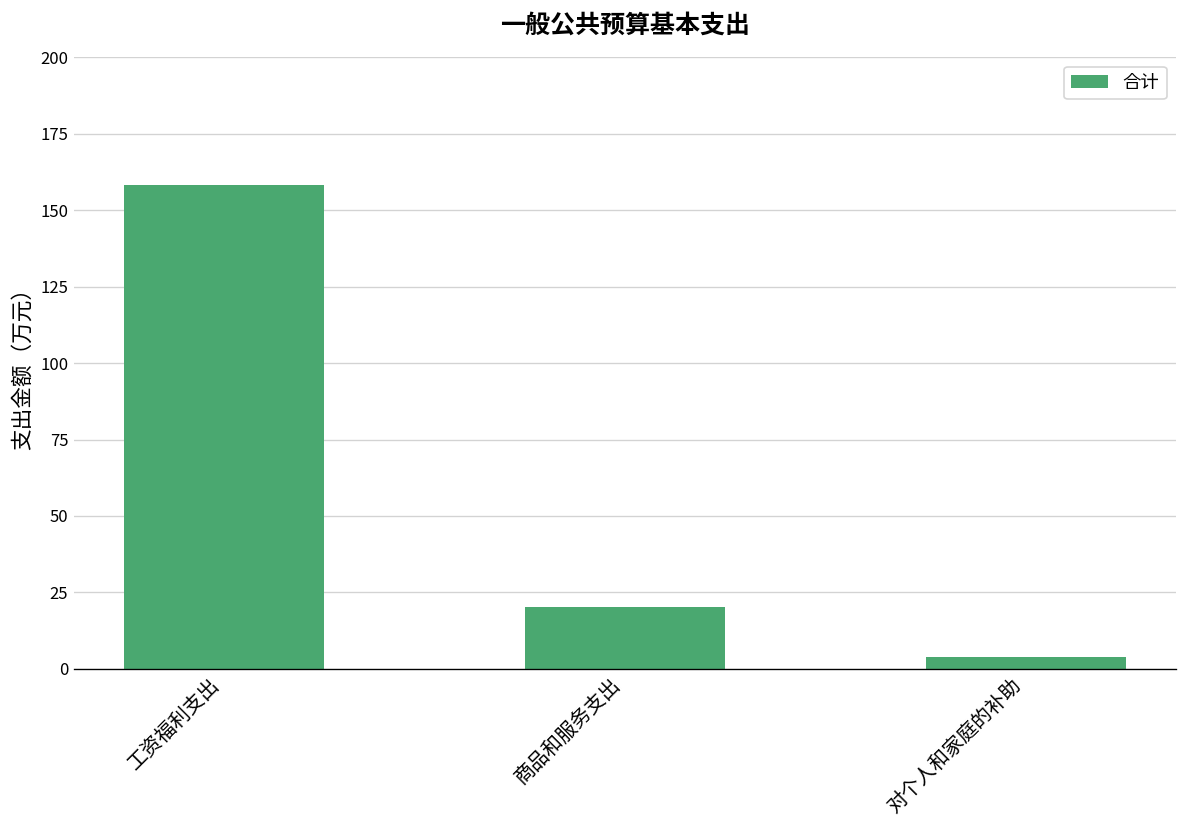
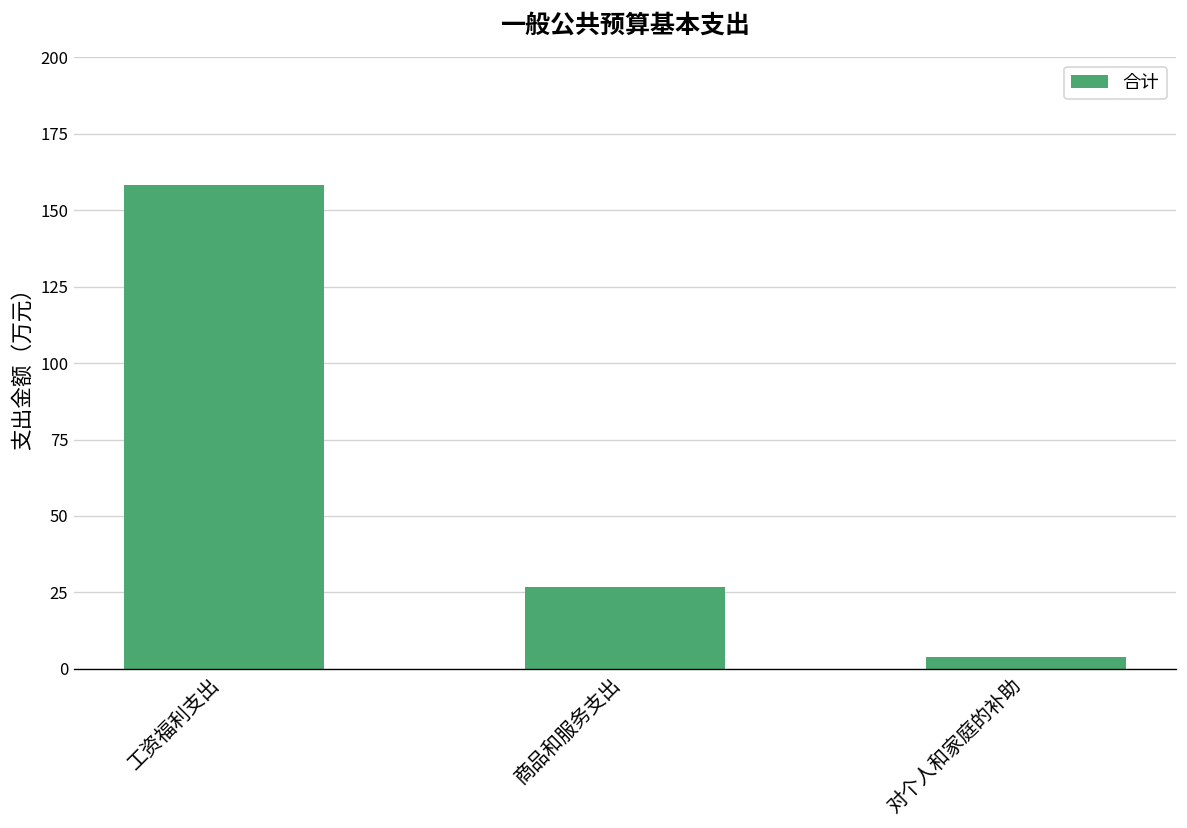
  {
    "工资福利支出": 158,
-   "商品和服务支出": 20,
+   "商品和服务支出": 27,
    "对个人和家庭的补助": 4
  }
